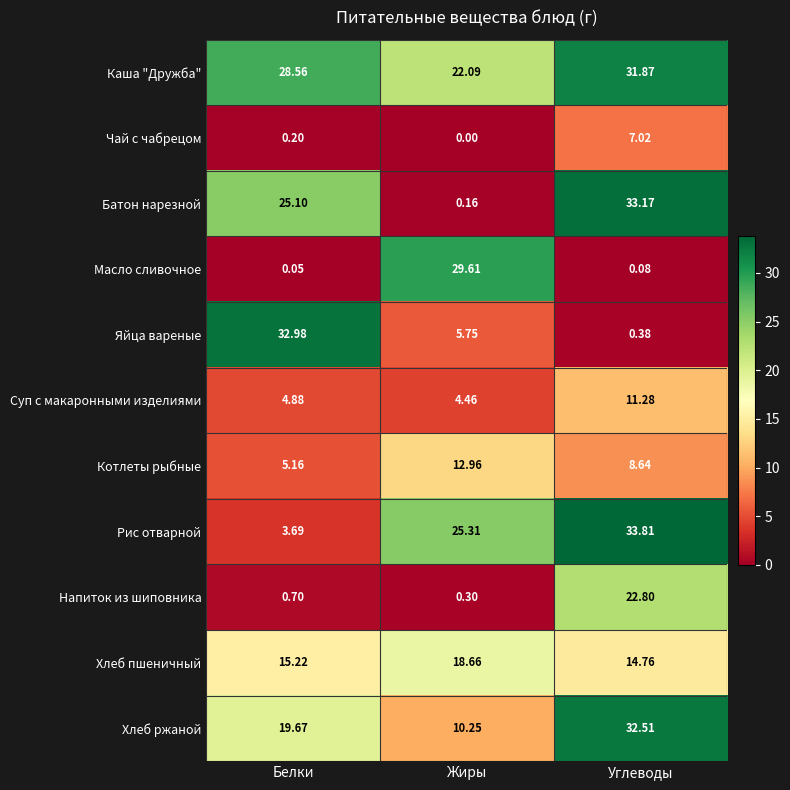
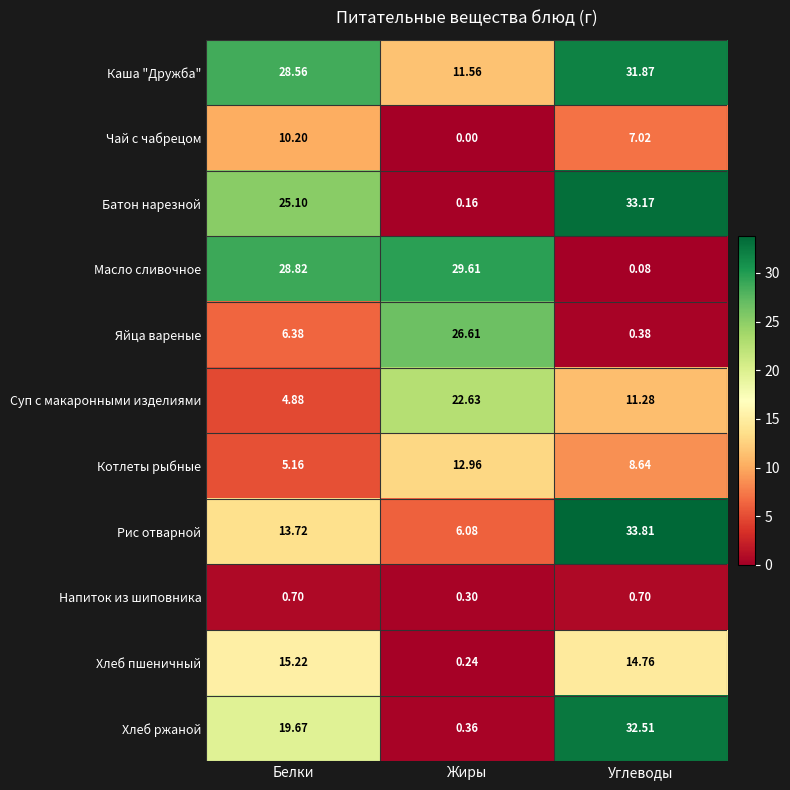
  {
    "Каша \"Дружба\"": {
      "Белки": 28.56,
-     "Жиры": 22.09,
+     "Жиры": 11.56,
      "Углеводы": 31.87
    },
    "Чай с чабрецом": {
-     "Белки": 0.20,
+     "Белки": 10.20,
      "Жиры": 0.00,
      "Углеводы": 7.02
    },
    "Батон нарезной": {
      "Белки": 25.10,
      "Жиры": 0.16,
      "Углеводы": 33.17
    },
    "Масло сливочное": {
-     "Белки": 0.05,
+     "Белки": 28.82,
      "Жиры": 29.61,
      "Углеводы": 0.08
    },
    "Яйца вареные": {
-     "Белки": 32.98,
-     "Жиры": 5.75,
+     "Белки": 6.38,
+     "Жиры": 26.61,
      "Углеводы": 0.38
    },
    "Суп с макаронными изделиями": {
      "Белки": 4.88,
-     "Жиры": 4.46,
+     "Жиры": 22.63,
      "Углеводы": 11.28
    },
    "Котлеты рыбные": {
      "Белки": 5.16,
      "Жиры": 12.96,
      "Углеводы": 8.64
    },
    "Рис отварной": {
-     "Белки": 3.69,
-     "Жиры": 25.31,
+     "Белки": 13.72,
+     "Жиры": 6.08,
      "Углеводы": 33.81
    },
    "Напиток из шиповника": {
      "Белки": 0.70,
      "Жиры": 0.30,
-     "Углеводы": 22.80
+     "Углеводы": 0.70
    },
    "Хлеб пшеничный": {
      "Белки": 15.22,
-     "Жиры": 18.66,
+     "Жиры": 0.24,
      "Углеводы": 14.76
    },
    "Хлеб ржаной": {
      "Белки": 19.67,
-     "Жиры": 10.25,
+     "Жиры": 0.36,
      "Углеводы": 32.51
    }
  }
